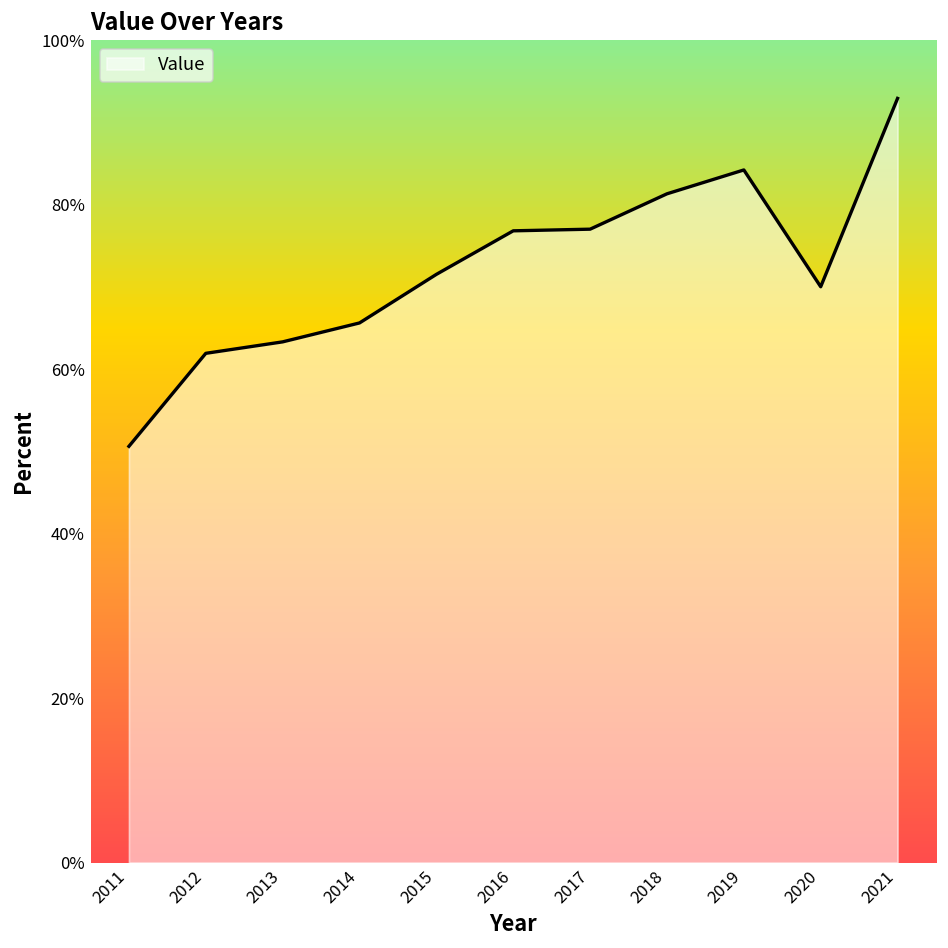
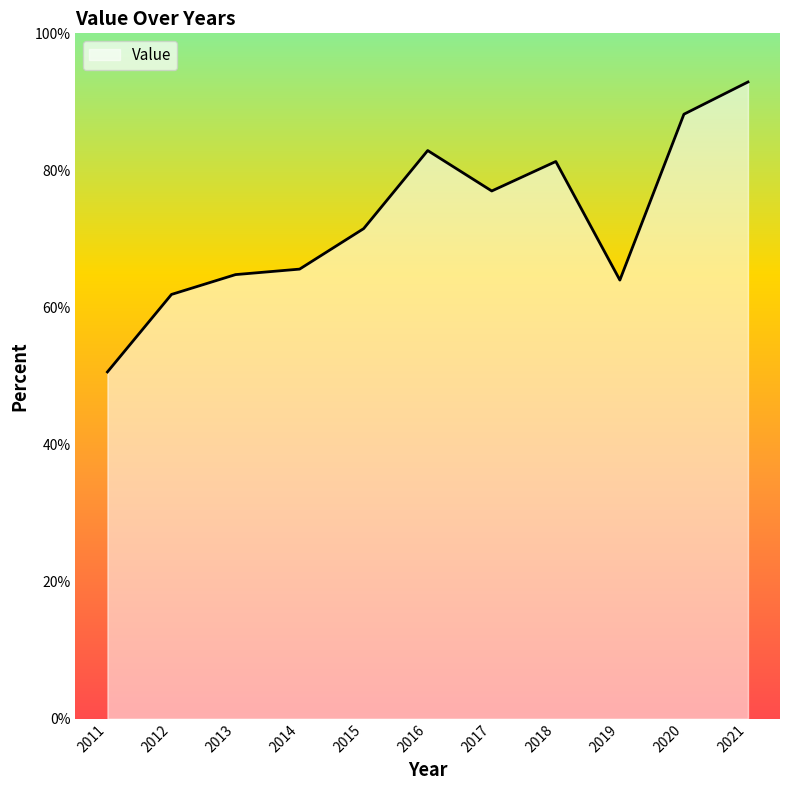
  {
    "2011": "51%",
    "2012": "62%",
-   "2013": "63%",
+   "2013": "65%",
    "2014": "66%",
    "2015": "72%",
-   "2016": "77%",
+   "2016": "83%",
    "2017": "77%",
    "2018": "81%",
-   "2019": "84%",
-   "2020": "70%",
+   "2019": "64%",
+   "2020": "88%",
    "2021": "93%"
  }
